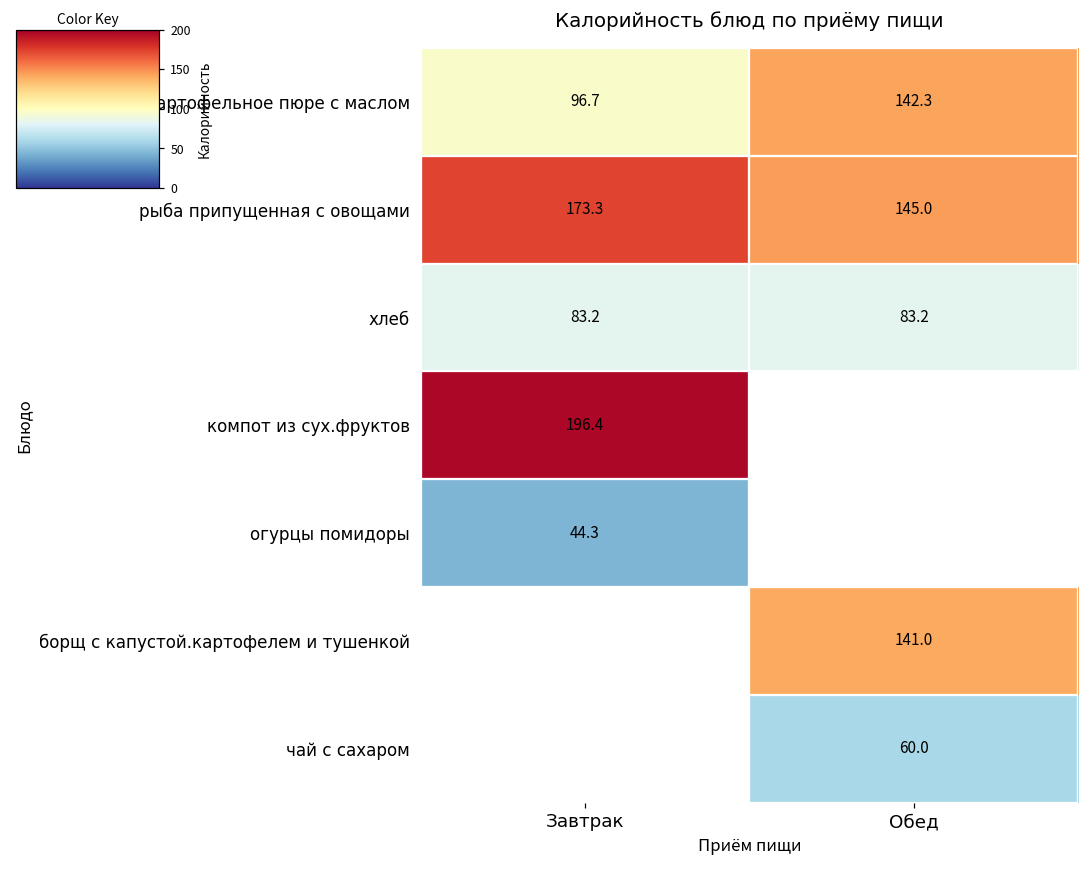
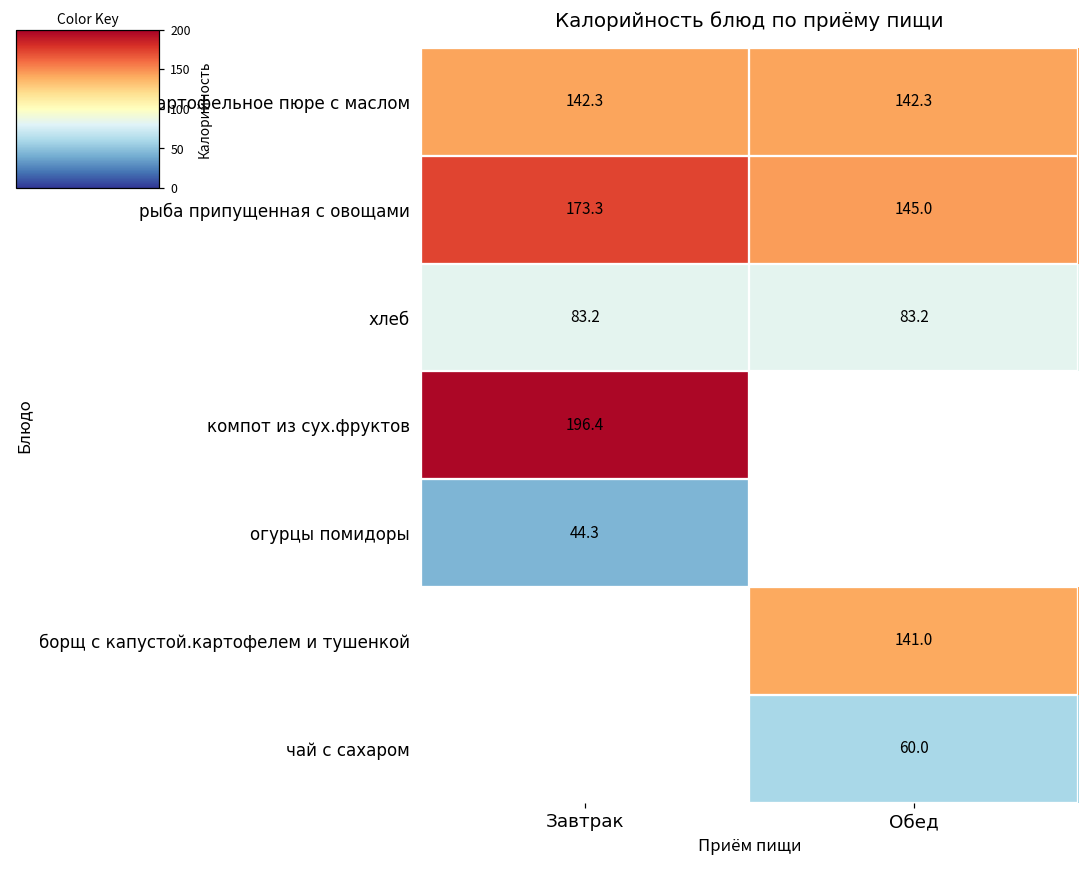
  {
    "картофельное пюре с маслом": {
-     "Завтрак": 96.7,
+     "Завтрак": 142.3,
      "Обед": 142.3
    },
    "рыба припущенная с овощами": {
      "Завтрак": 173.3,
      "Обед": 145.0
    },
    "хлеб": {
      "Завтрак": 83.2,
      "Обед": 83.2
    },
    "компот из сух.фруктов": {
      "Завтрак": 196.4
    },
    "огурцы помидоры": {
      "Завтрак": 44.3
    },
    "борщ с капустой.картофелем и тушенкой": {
      "Обед": 141.0
    },
    "чай с сахаром": {
      "Обед": 60.0
    }
  }
